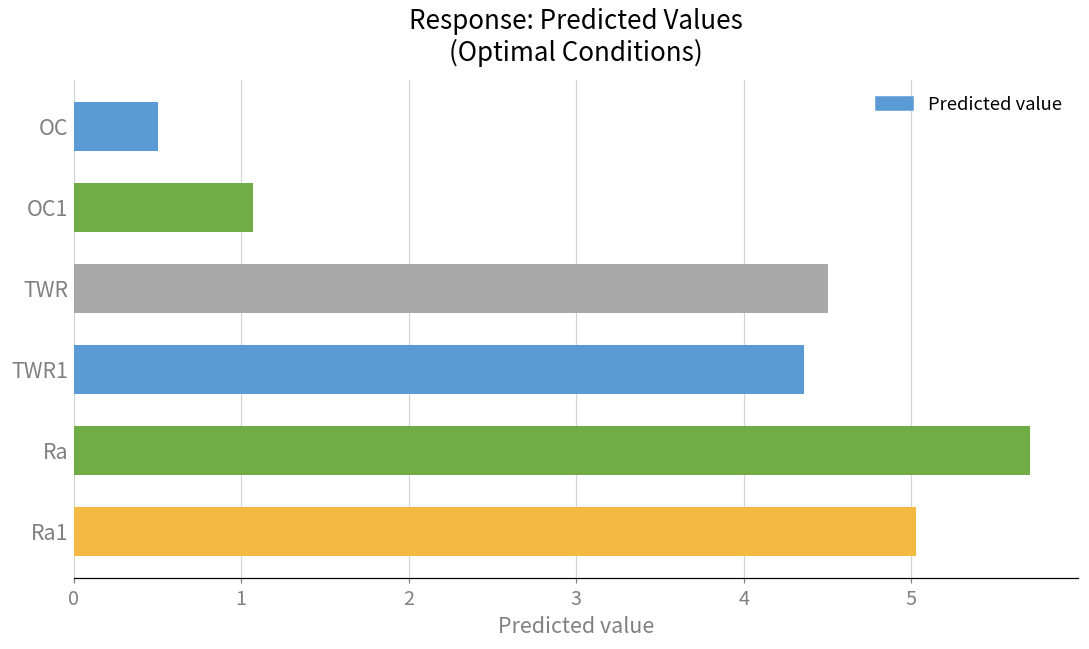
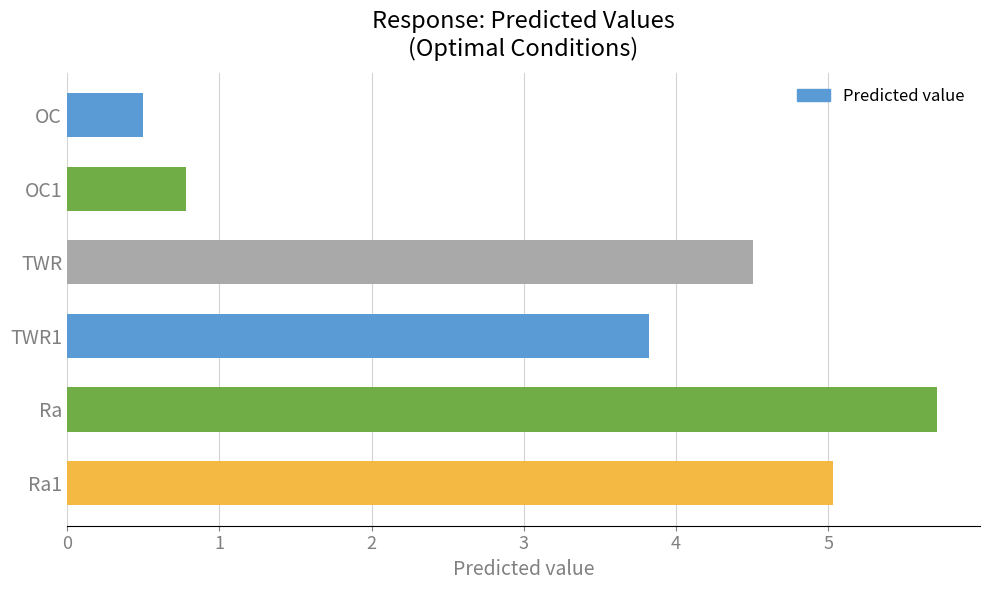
  {
    "OC": 0.50,
-   "OC1": 1.07,
+   "OC1": 0.78,
    "TWR": 4.50,
-   "TWR1": 4.36,
+   "TWR1": 3.82,
    "Ra": 5.71,
    "Ra1": 5.03
  }
